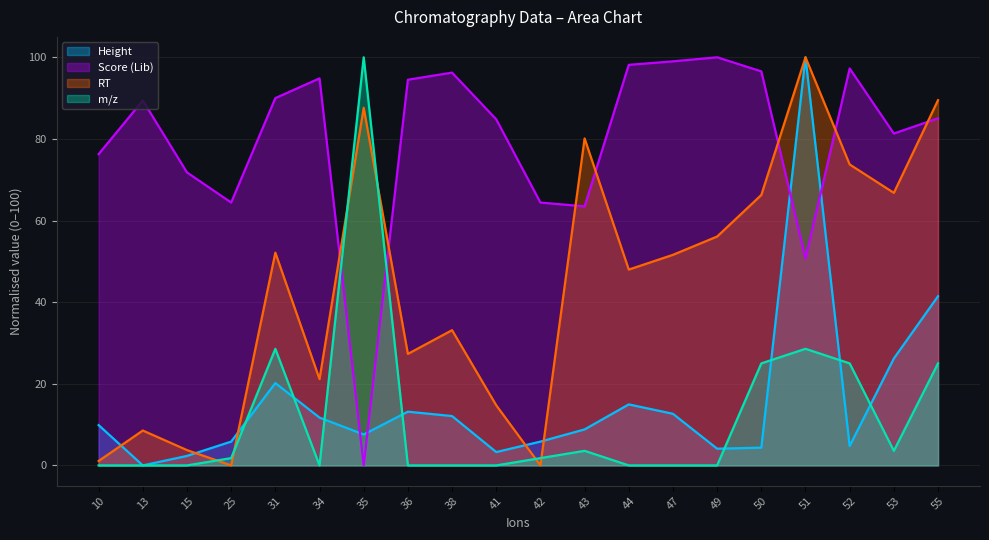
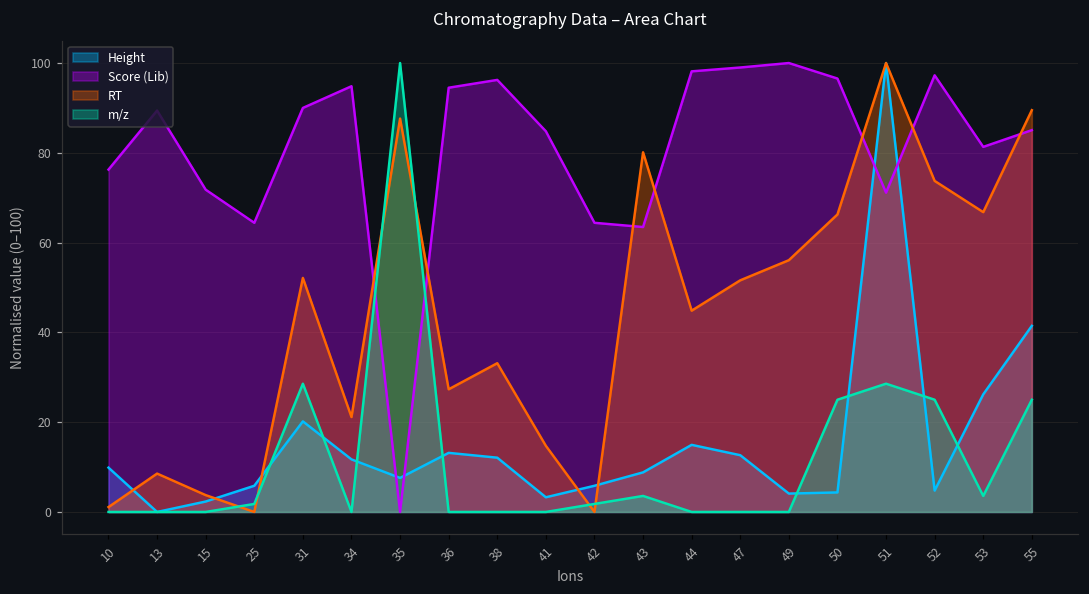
  {
    "Score (Lib)": {
      "10": 76,
      "15": 72,
      "25": 64,
      "31": 90,
      "34": 95,
      "35": 0,
      "36": 95,
      "38": 96,
      "41": 85,
      "42": 64,
      "43": 63,
      "44": 98,
      "47": 99,
      "49": 100,
      "50": 97,
-     "51": 51,
+     "51": 71,
      "52": 97,
      "53": 81,
      "55": 85
    },
    "RT": {
      "10": 1,
      "13": 9,
      "15": 4,
      "25": 0,
      "31": 52,
      "34": 21,
      "35": 88,
      "36": 27,
      "38": 33,
      "41": 15,
      "42": 0,
      "43": 80,
-     "44": 48,
+     "44": 45,
      "47": 52,
      "49": 56,
      "50": 66,
      "52": 74,
      "53": 67,
      "55": 89
    }
  }
